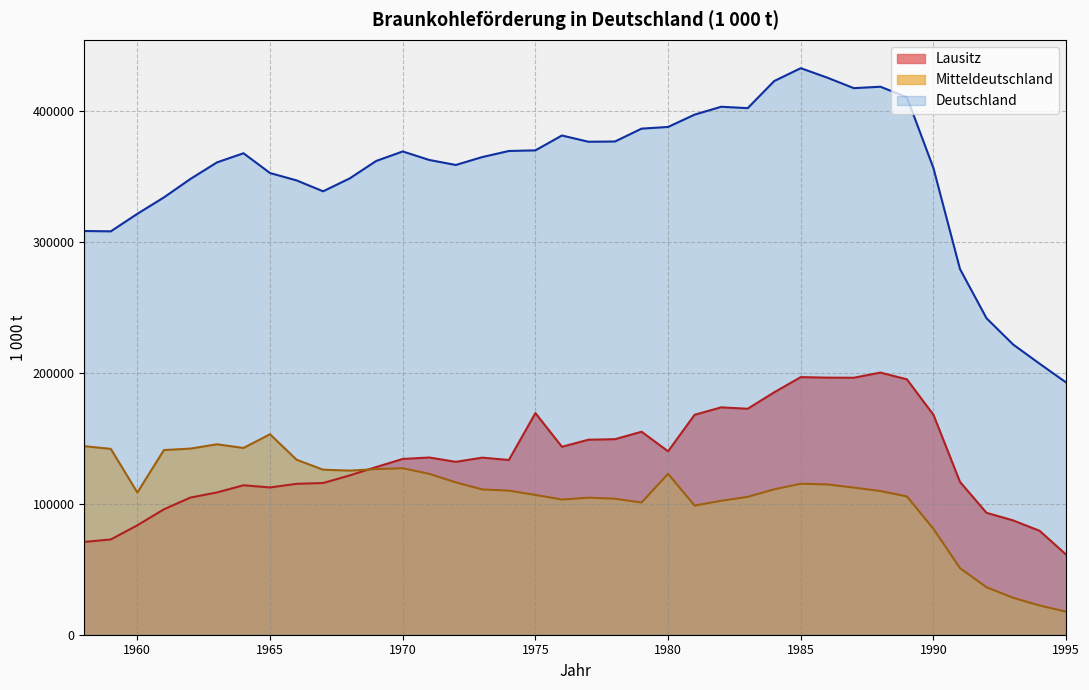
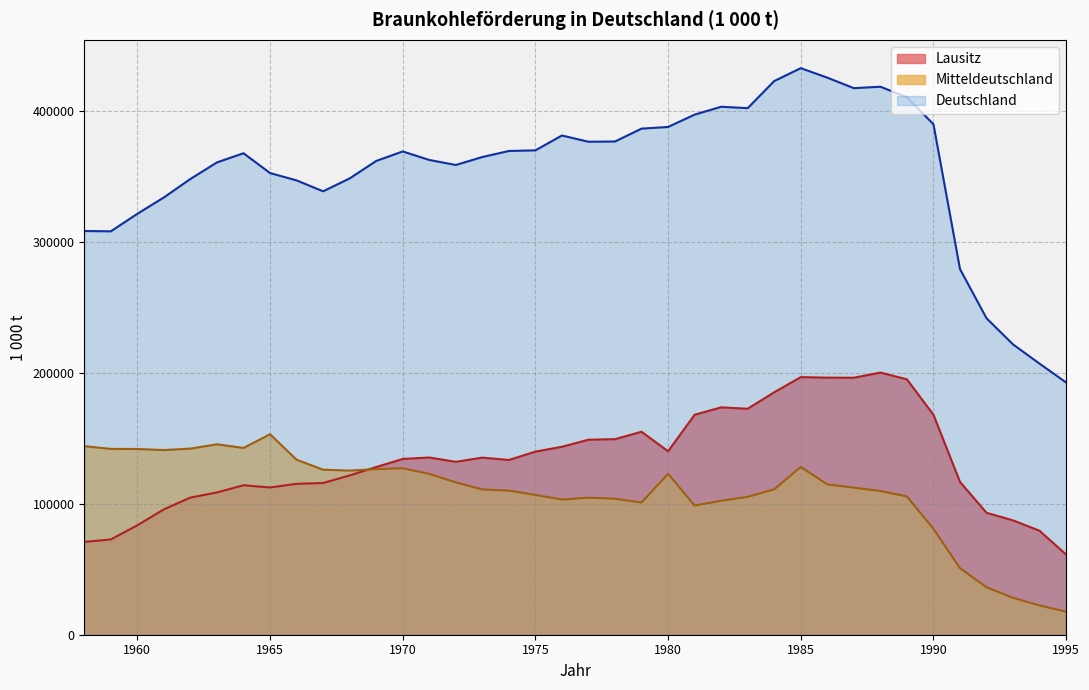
  {
    "Lausitz": {
      "1960": 84000,
      "1965": 113000,
      "1970": 134000,
-     "1975": 169000,
+     "1975": 140000,
      "1980": 140000,
      "1985": 197000,
      "1990": 168000,
      "1995": 61000
    },
    "Mitteldeutschland": {
-     "1960": 109000,
+     "1960": 142000,
      "1965": 153000,
      "1970": 127000,
      "1975": 107000,
      "1980": 123000,
-     "1985": 115000,
+     "1985": 128000,
      "1990": 81000,
      "1995": 18000
    },
    "Deutschland": {
      "1960": 322000,
      "1965": 353000,
      "1970": 369000,
      "1975": 370000,
      "1980": 388000,
      "1985": 433000,
-     "1990": 357000,
+     "1990": 390000,
      "1995": 193000
    }
  }
